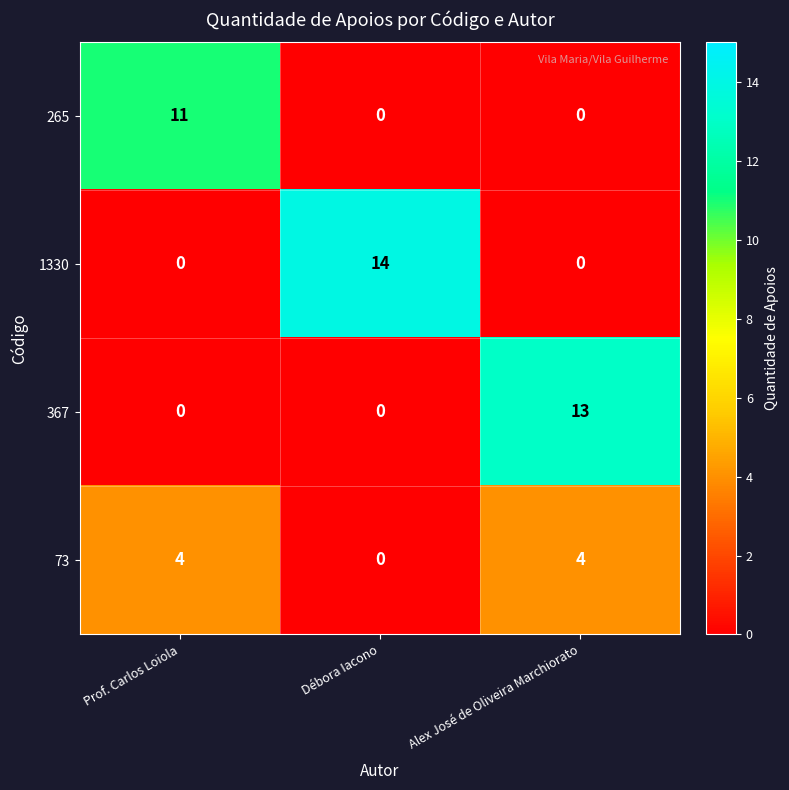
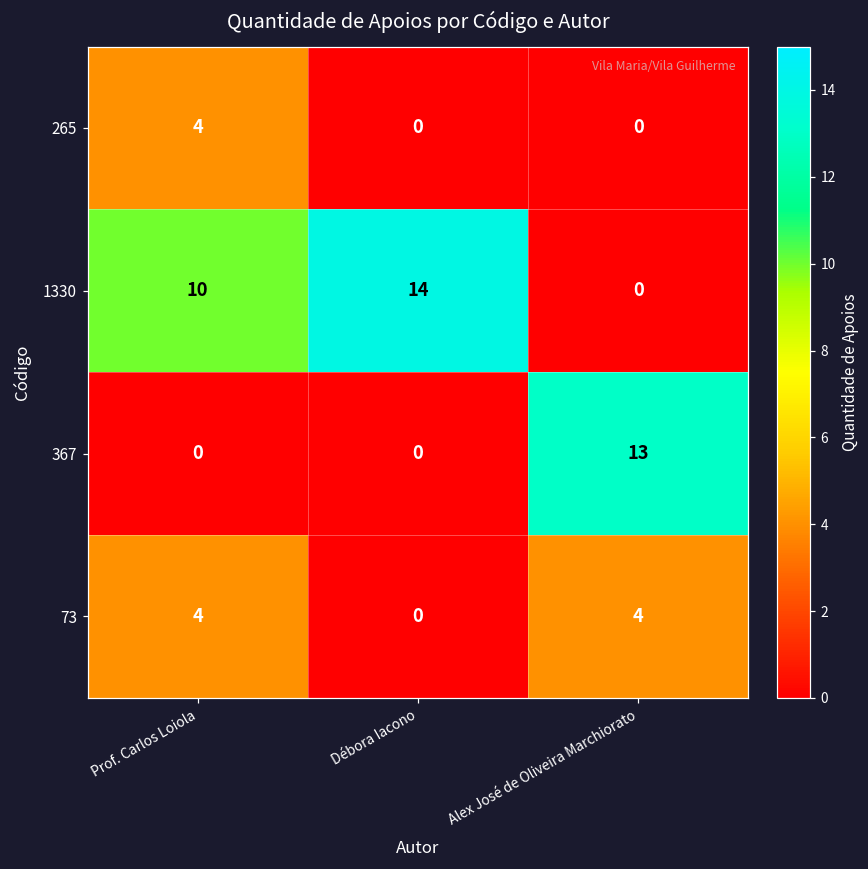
  {
    "265": {
-     "Prof. Carlos Loiola": 11,
+     "Prof. Carlos Loiola": 4,
      "Débora Iacono": 0
    },
    "1330": {
-     "Prof. Carlos Loiola": 0,
+     "Prof. Carlos Loiola": 10,
      "Débora Iacono": 14,
      "Alex José de Oliveira Marchiorato": 0
    },
    "367": {
      "Prof. Carlos Loiola": 0,
      "Débora Iacono": 0,
      "Alex José de Oliveira Marchiorato": 13
    },
    "73": {
      "Prof. Carlos Loiola": 4,
      "Débora Iacono": 0,
      "Alex José de Oliveira Marchiorato": 4
    }
  }
